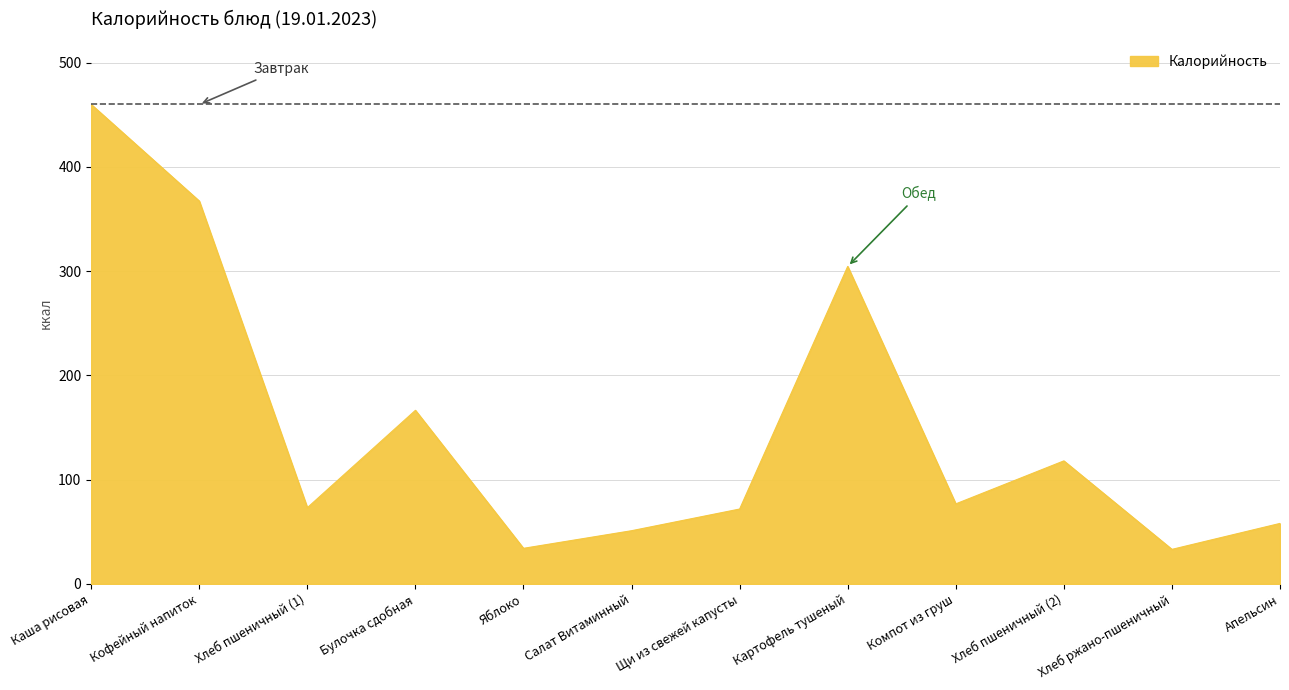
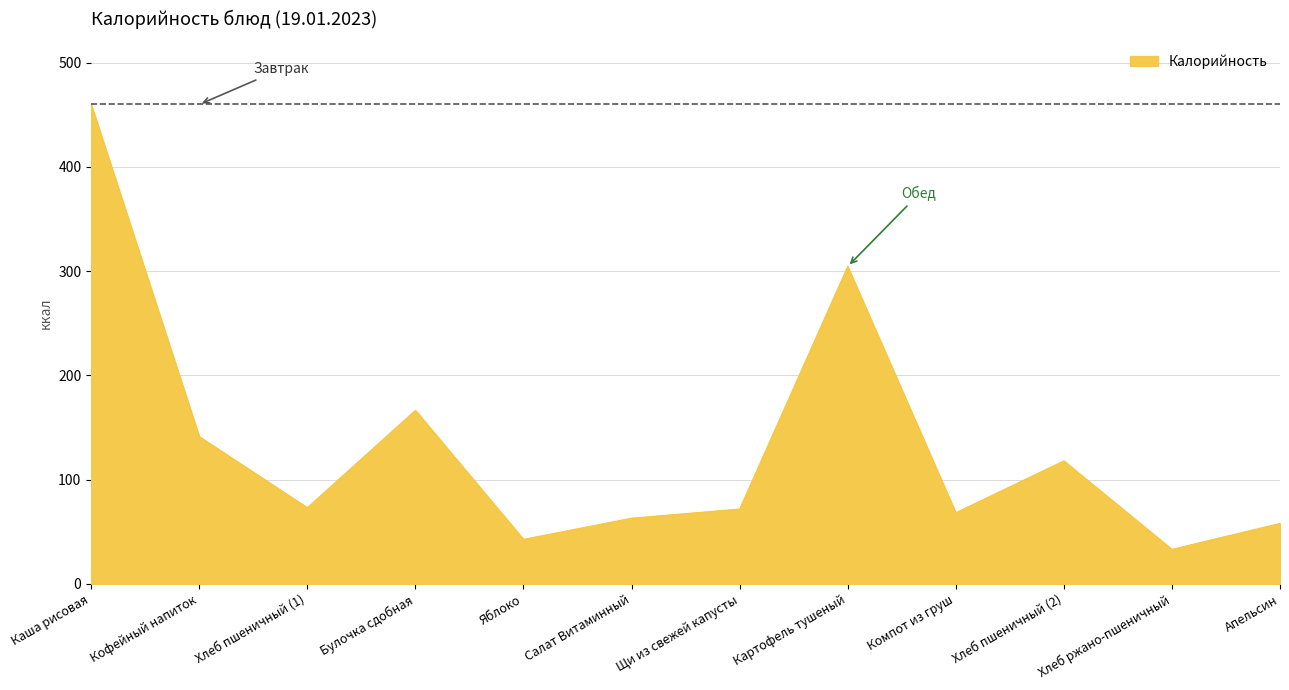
  {
    "Каша рисовая": 460,
-   "Кофейный напиток": 367,
+   "Кофейный напиток": 141,
    "Хлеб пшеничный (1)": 73,
    "Булочка сдобная": 167,
-   "Яблоко": 34,
-   "Салат Витаминный": 51,
+   "Яблоко": 43,
+   "Салат Витаминный": 63,
    "Щи из свежей капусты": 72,
    "Картофель тушеный": 305,
-   "Компот из груш": 77,
+   "Компот из груш": 68,
    "Хлеб пшеничный (2)": 118,
    "Хлеб ржано-пшеничный": 33,
    "Апельсин": 58
  }
